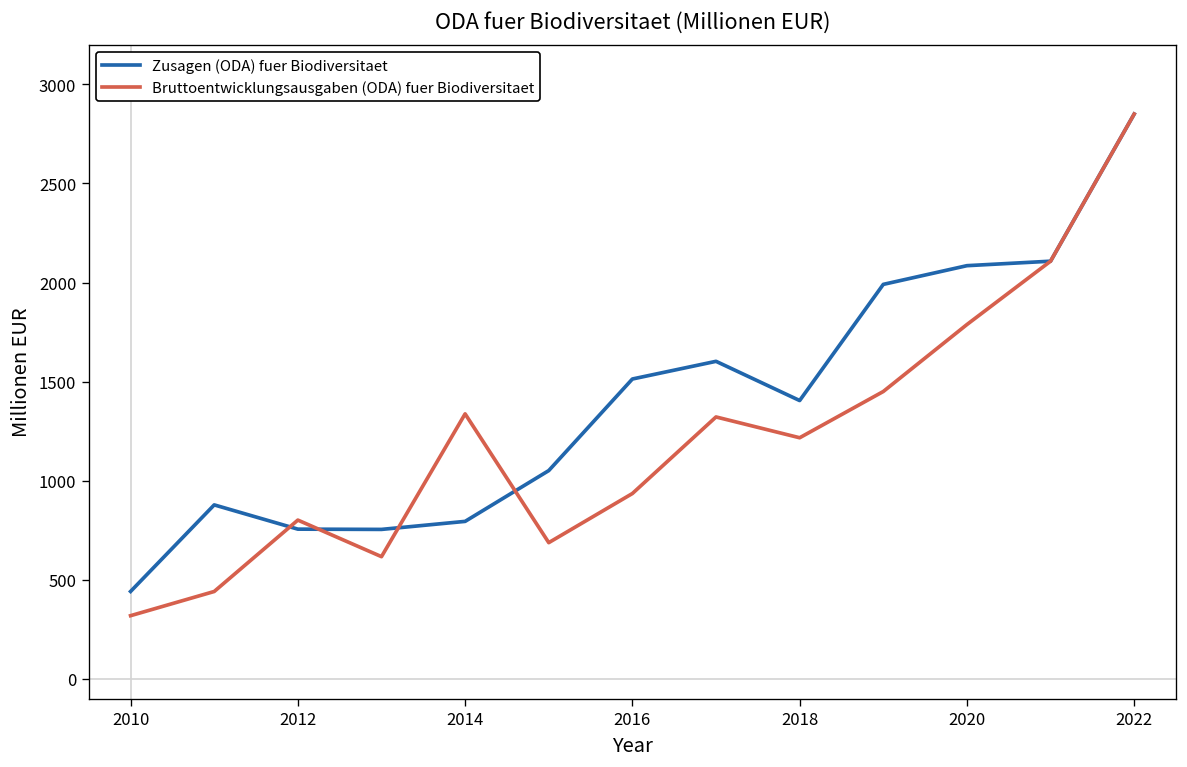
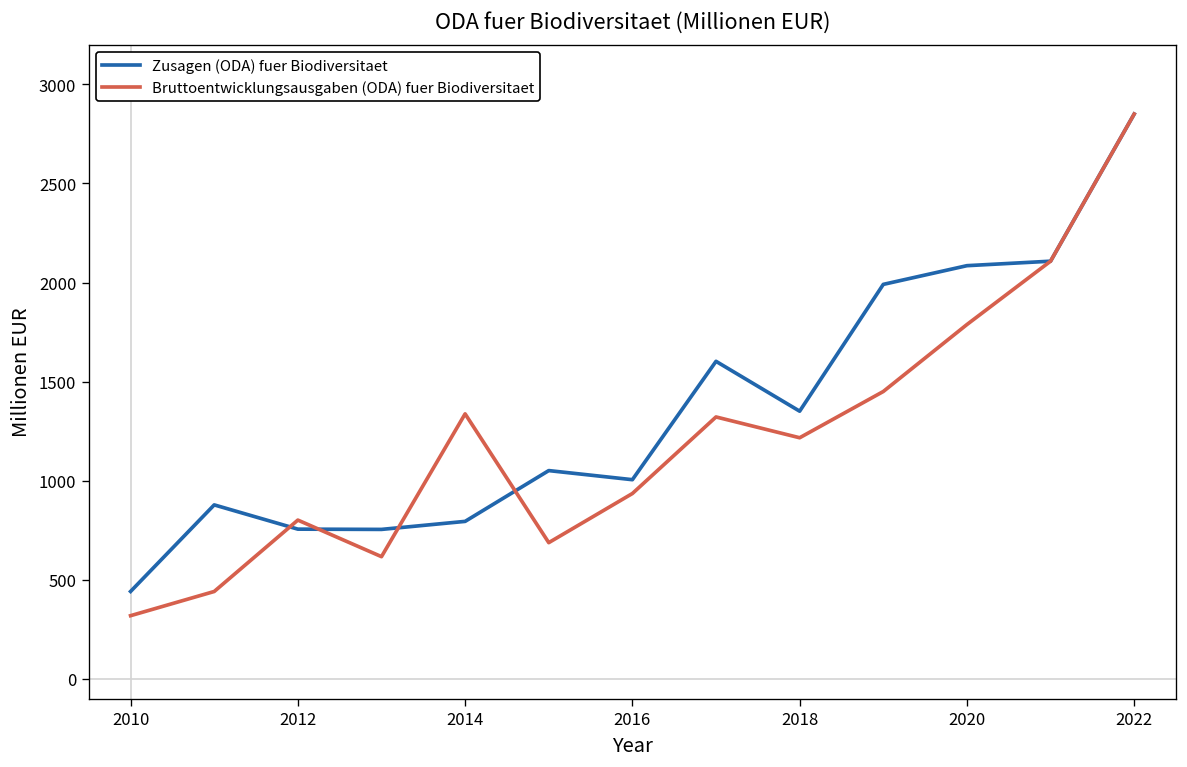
  {
    "Zusagen (ODA) fuer Biodiversitaet": {
      "2010": 440,
      "2012": 760,
      "2014": 790,
-     "2016": 1510,
-     "2018": 1400,
+     "2016": 1000,
+     "2018": 1350,
      "2020": 2080
    },
    "Bruttoentwicklungsausgaben (ODA) fuer Biodiversitaet": {
      "2010": 320,
      "2012": 800,
      "2014": 1340,
      "2016": 940,
      "2018": 1220,
      "2020": 1790
    }
  }
